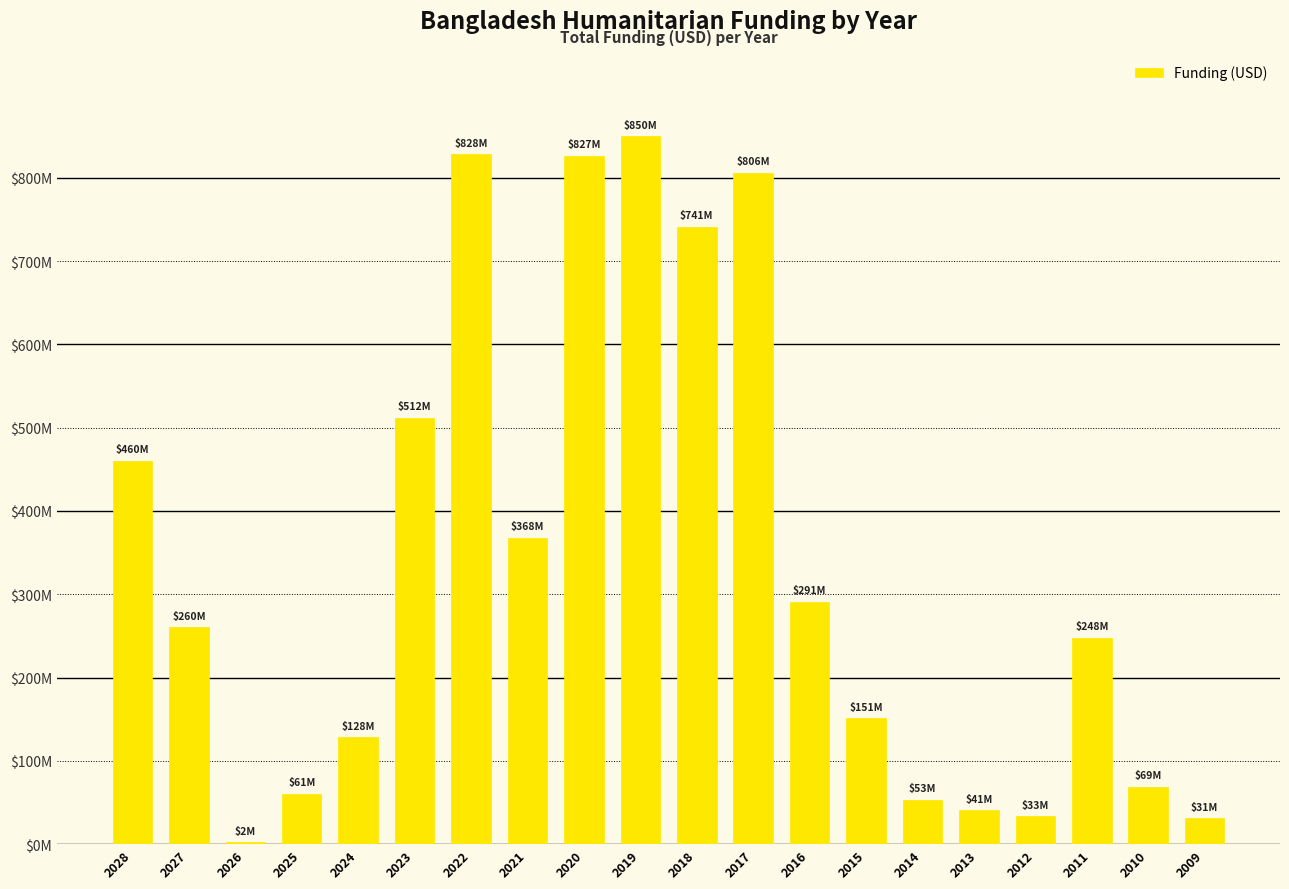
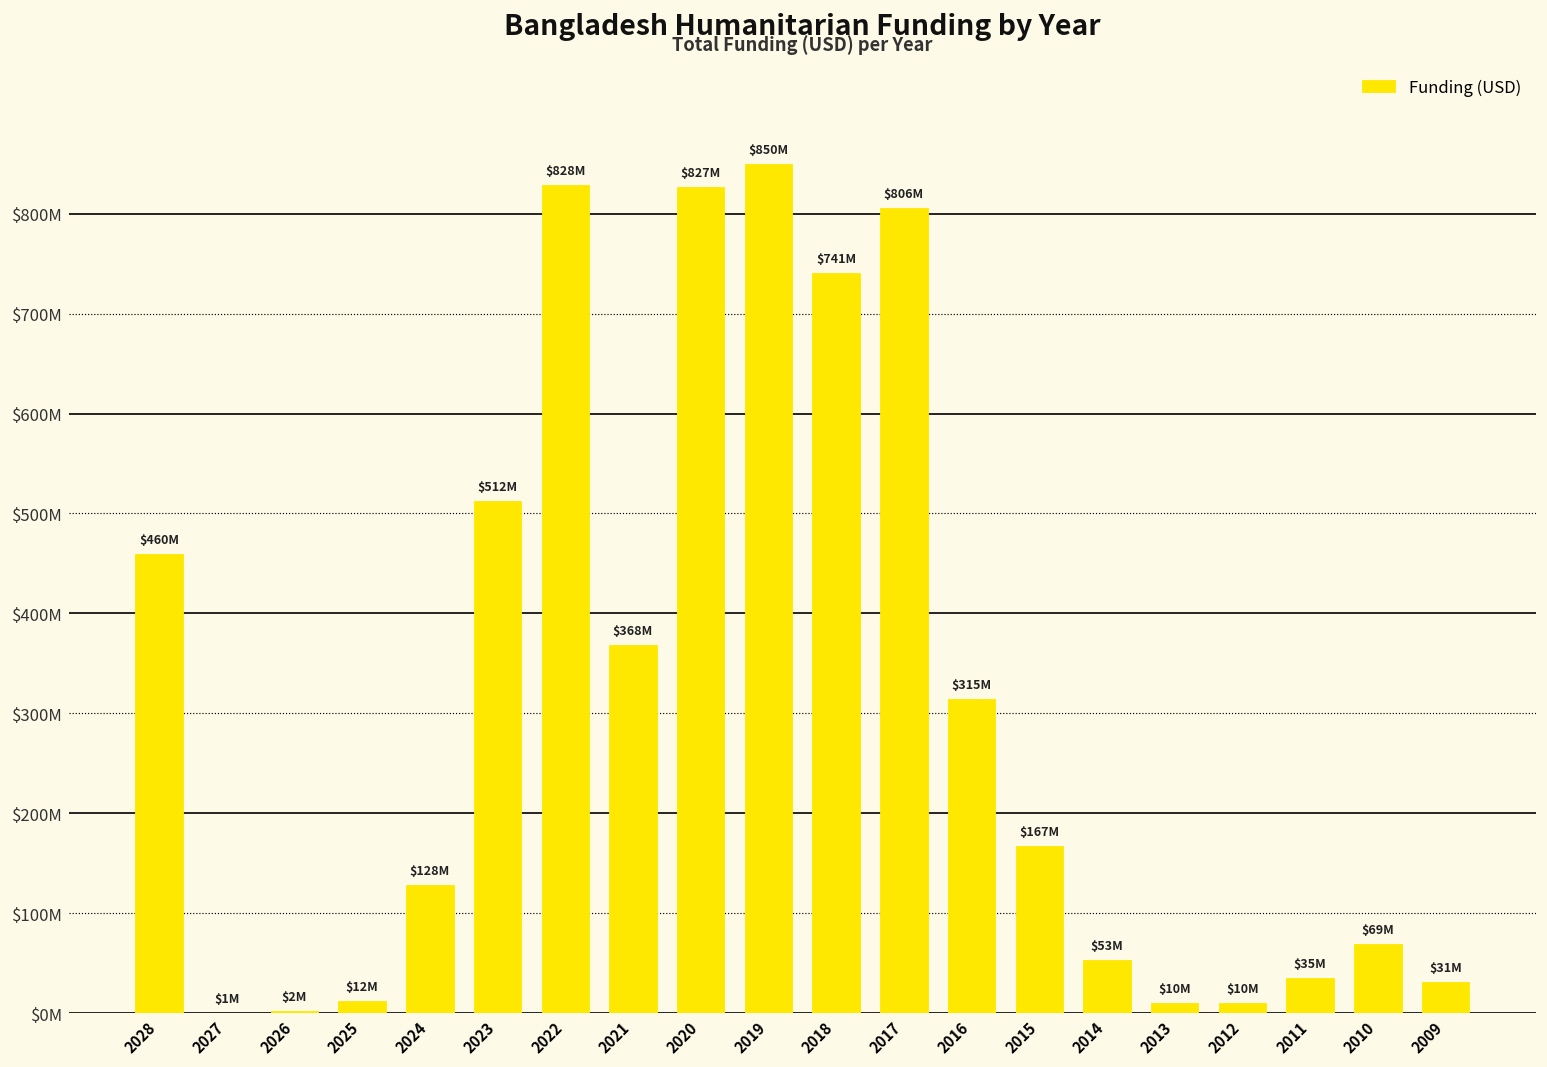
  {
    "2028": "$460M",
-   "2027": "$260M",
+   "2027": "$1M",
    "2026": "$2M",
-   "2025": "$61M",
+   "2025": "$12M",
    "2024": "$128M",
    "2023": "$512M",
    "2022": "$828M",
    "2021": "$368M",
    "2020": "$827M",
    "2019": "$850M",
    "2018": "$741M",
    "2017": "$806M",
-   "2016": "$291M",
-   "2015": "$151M",
+   "2016": "$315M",
+   "2015": "$167M",
    "2014": "$53M",
-   "2013": "$41M",
-   "2012": "$33M",
-   "2011": "$248M",
+   "2013": "$10M",
+   "2012": "$10M",
+   "2011": "$35M",
    "2010": "$69M",
    "2009": "$31M"
  }
